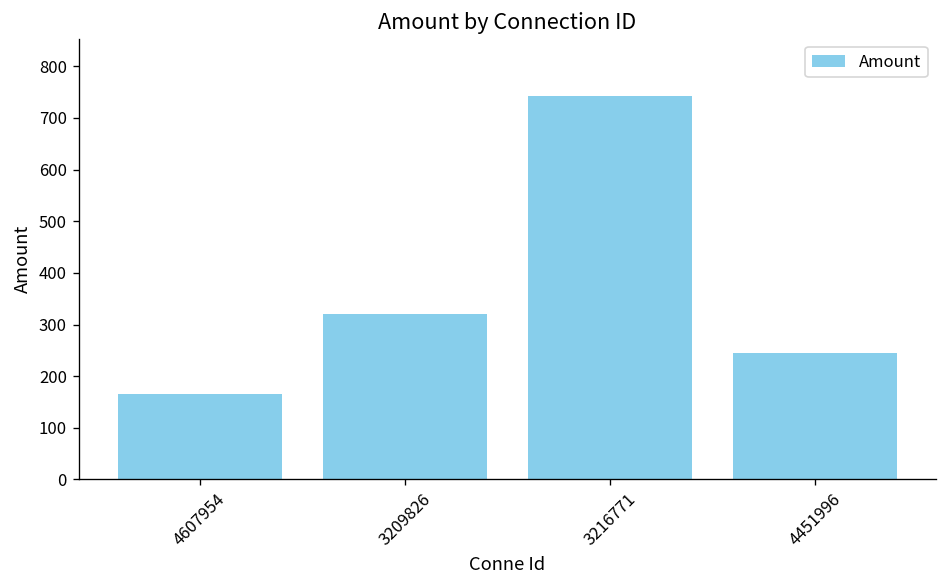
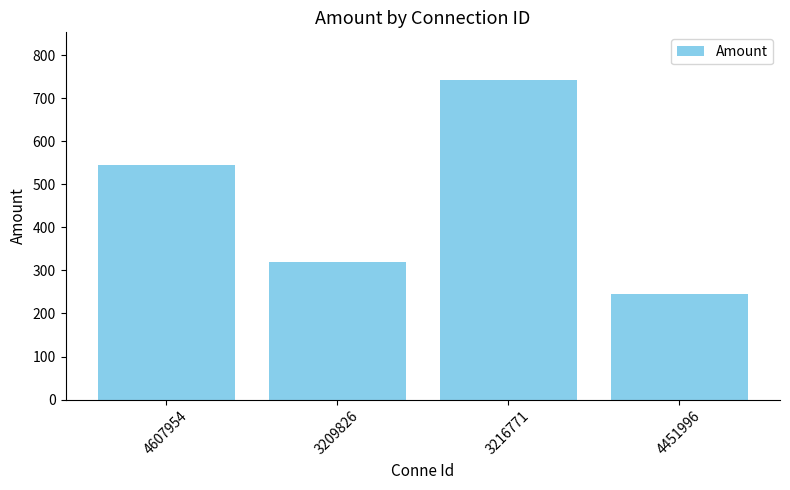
  {
-   "4607954": 170,
+   "4607954": 550,
    "3209826": 320,
    "3216771": 740,
    "4451996": 250
  }
